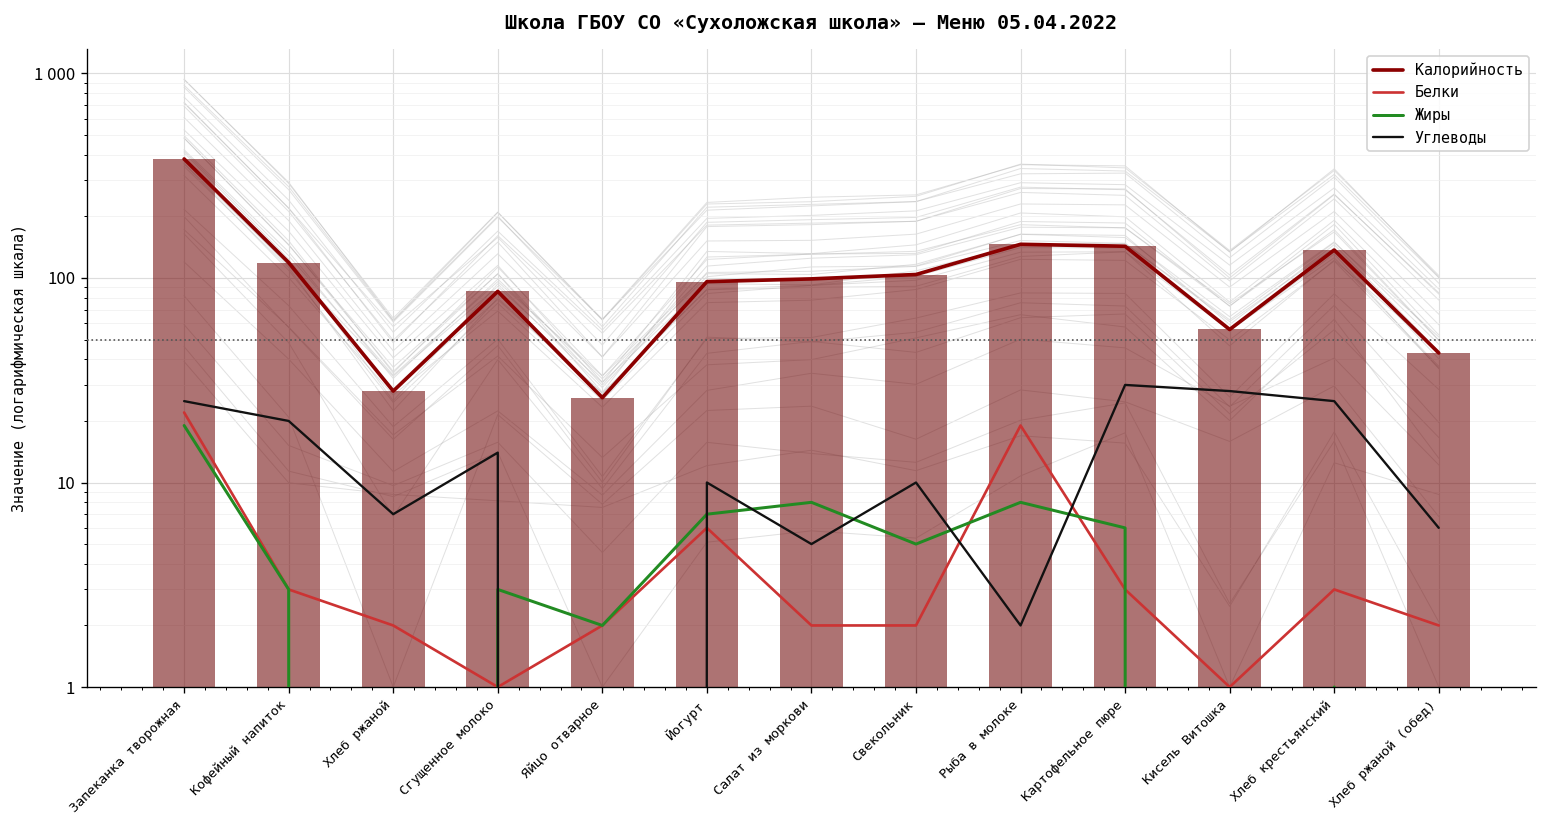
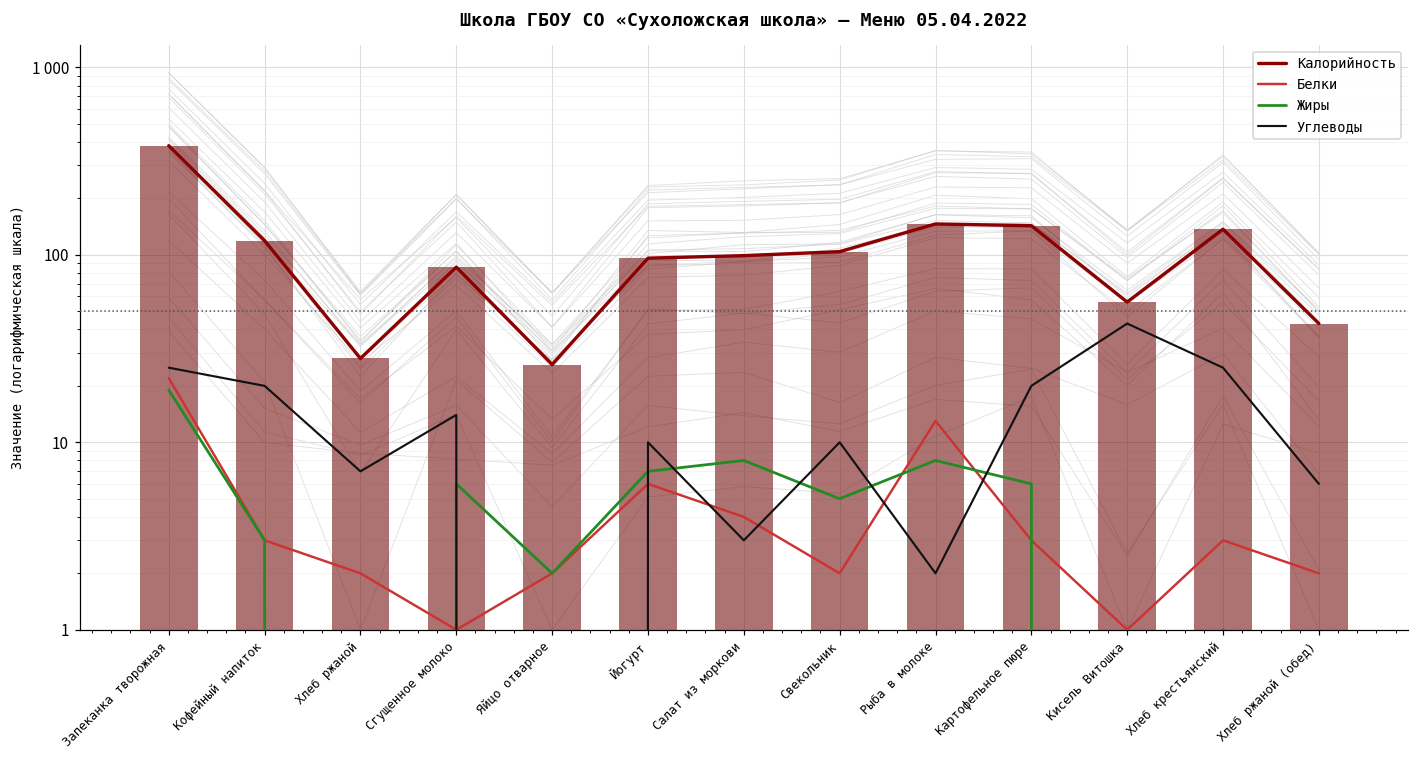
  {
    "Калорийность": {
      "Запеканка творожная": 380,
      "Кофейный напиток": 120,
      "Хлеб ржаной": 28,
      "Сгущенное молоко": 90,
      "Яйцо отварное": 26,
      "Йогурт": 100,
      "Салат из моркови": 100,
      "Свекольник": 100,
      "Рыба в молоке": 150,
      "Картофельное пюре": 140,
      "Кисель Витошка": 56,
      "Хлеб крестьянский": 140,
      "Хлеб ржаной (обед)": 43
    },
    "Белки": {
      "Запеканка творожная": 22,
      "Хлеб ржаной": 2,
      "Сгущенное молоко": 1,
      "Йогурт": 6,
-     "Салат из моркови": 2,
+     "Салат из моркови": 4,
      "Свекольник": 2,
-     "Рыба в молоке": 19,
+     "Рыба в молоке": 13,
      "Картофельное пюре": 3,
      "Хлеб крестьянский": 3,
      "Хлеб ржаной (обед)": 2
    },
    "Жиры": {
      "Запеканка творожная": 19,
-     "Сгущенное молоко": 3,
+     "Сгущенное молоко": 6,
      "Йогурт": 7,
      "Салат из моркови": 8,
      "Свекольник": 5,
      "Рыба в молоке": 8,
      "Картофельное пюре": 6,
      "Хлеб крестьянский": 1
    },
    "Углеводы": {
      "Запеканка творожная": 25,
      "Кофейный напиток": 20,
      "Йогурт": 10,
-     "Салат из моркови": 5,
+     "Салат из моркови": 3,
      "Свекольник": 10,
      "Рыба в молоке": 2,
-     "Картофельное пюре": 30,
-     "Кисель Витошка": 28,
+     "Картофельное пюре": 20,
+     "Кисель Витошка": 43,
      "Хлеб крестьянский": 25,
      "Хлеб ржаной (обед)": 6
    }
  }
